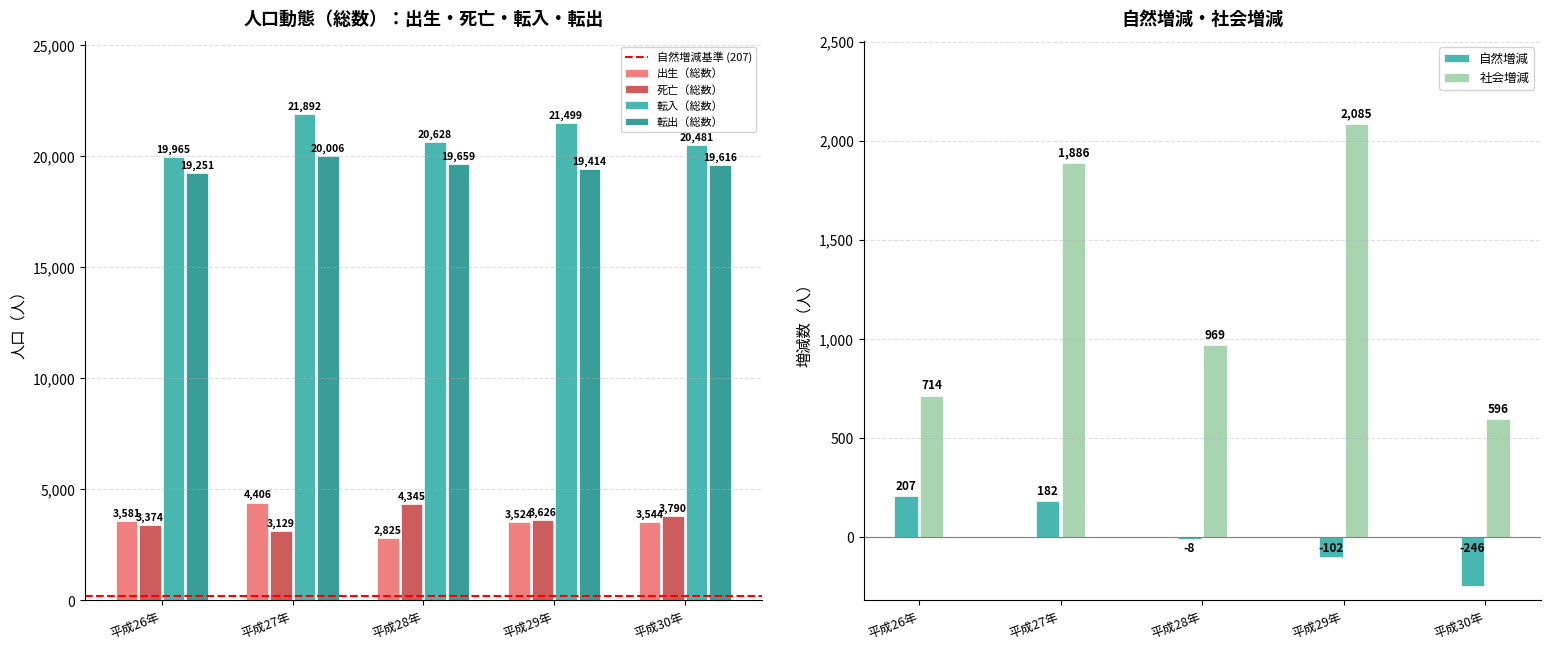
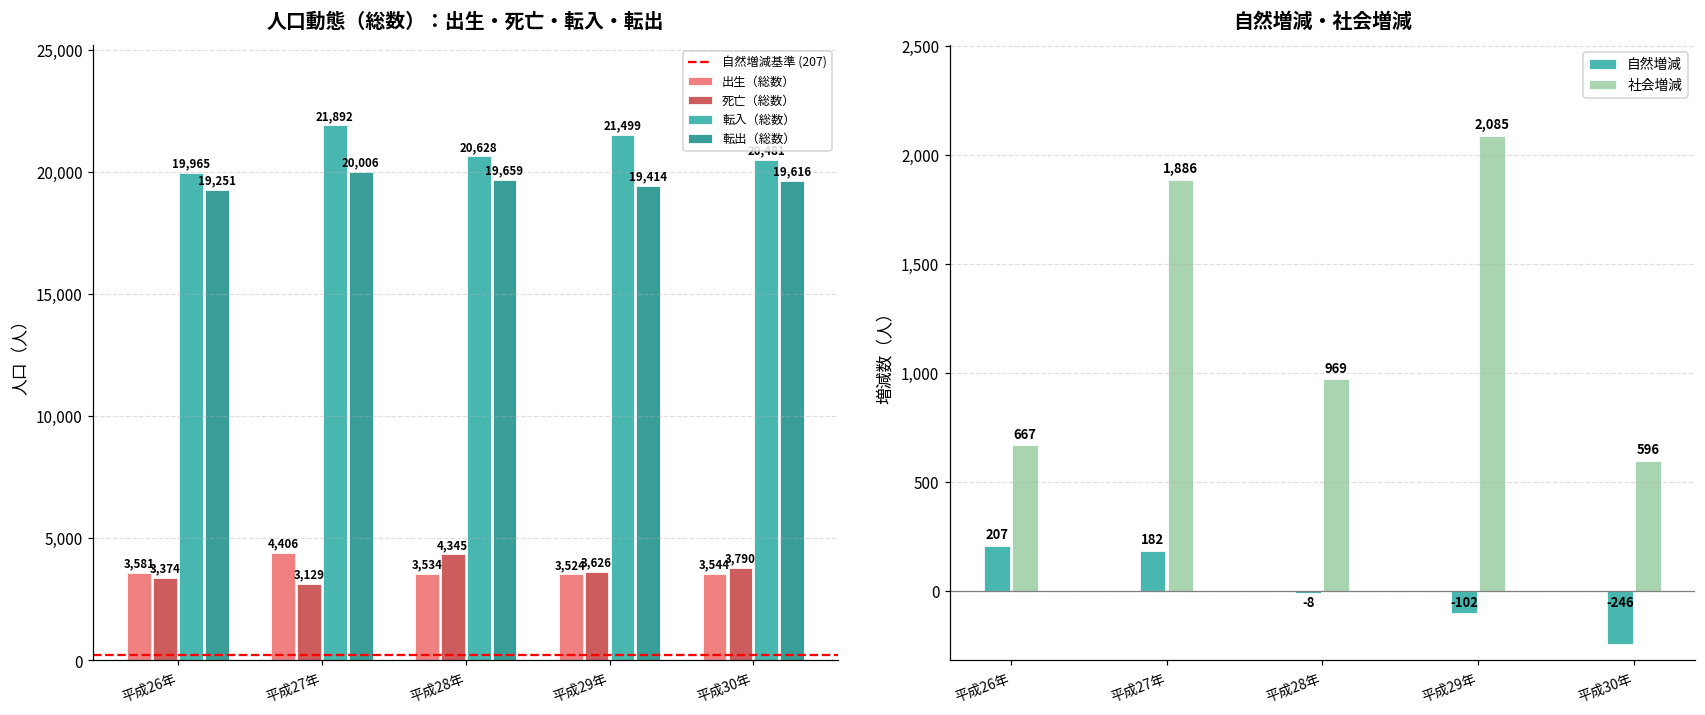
  {
    "人口動態（総数）：出生・死亡・転入・転出": {
      "出生（総数）": {
        "平成26年": "3,581",
        "平成27年": "4,406",
-       "平成28年": "2,825",
+       "平成28年": "3,534",
        "平成29年": "3,524",
        "平成30年": "3,544"
      },
      "死亡（総数）": {
        "平成26年": "3,374",
        "平成27年": "3,129",
        "平成28年": "4,345",
        "平成29年": "3,626",
        "平成30年": "3,790"
      }
    },
    "自然増減・社会増減": {
      "自然増減": {
        "平成26年": "207",
        "平成27年": "182",
        "平成28年": "-8",
        "平成29年": "-102",
        "平成30年": "-246"
      },
      "社会増減": {
-       "平成26年": "714",
+       "平成26年": "667",
        "平成27年": "1,886",
        "平成28年": "969",
        "平成29年": "2,085",
        "平成30年": "596"
      }
    }
  }
